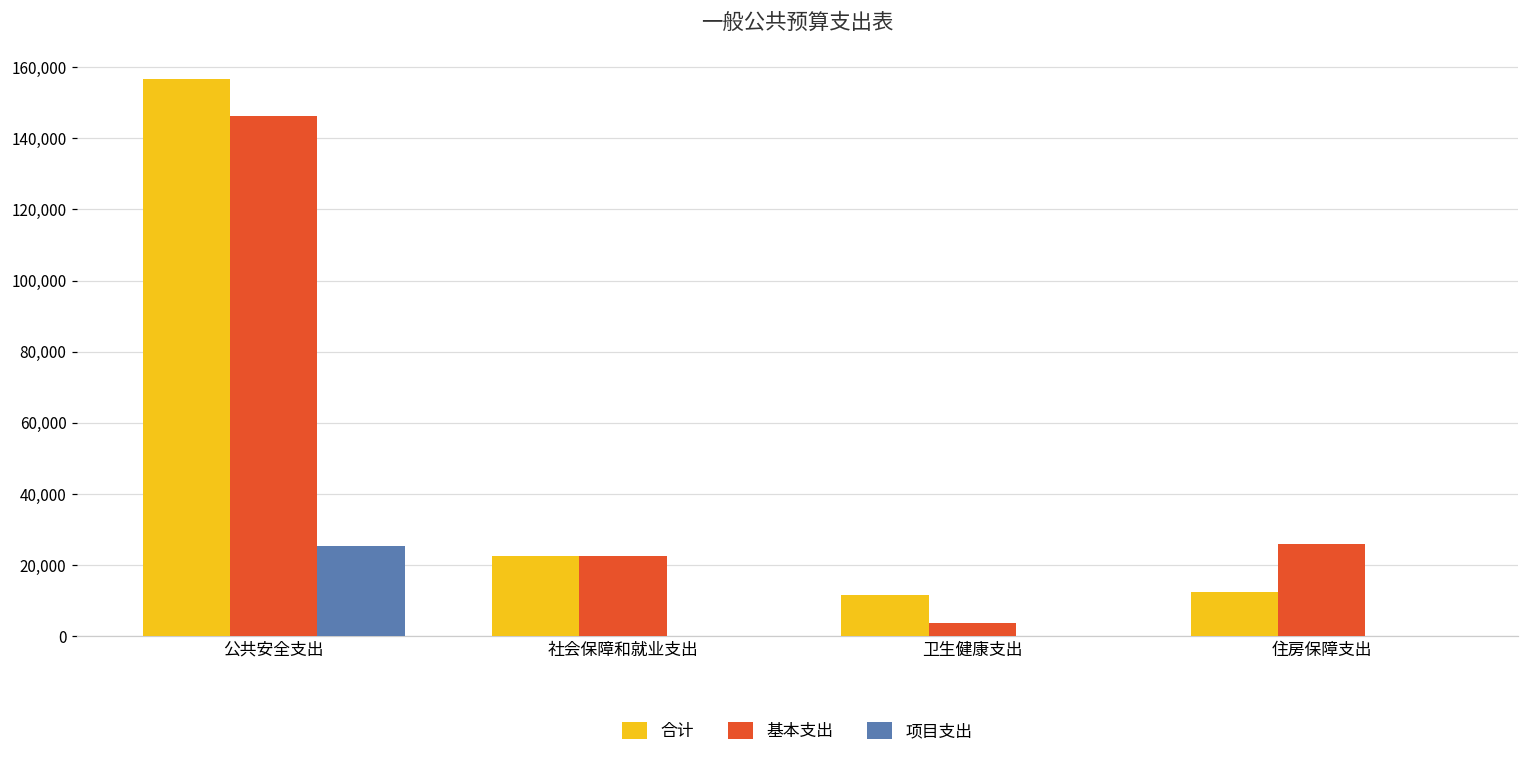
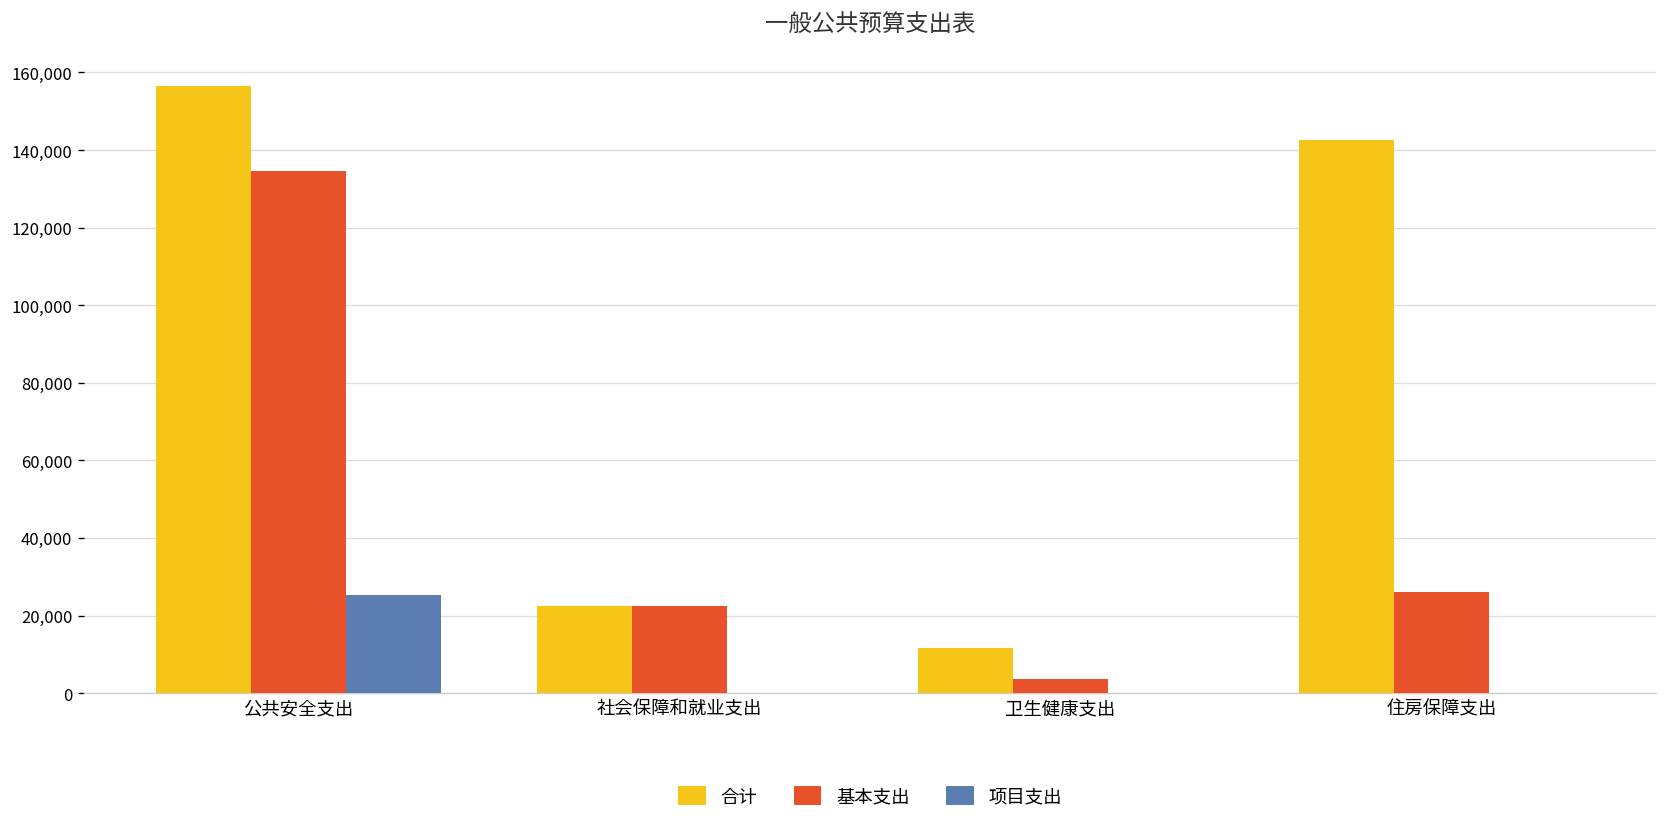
  {
    "合计": {
      "公共安全支出": "157,000",
      "社会保障和就业支出": "23,000",
      "卫生健康支出": "12,000",
-     "住房保障支出": "13,000"
+     "住房保障支出": "143,000"
    },
    "基本支出": {
-     "公共安全支出": "146,000",
+     "公共安全支出": "135,000",
      "社会保障和就业支出": "23,000",
      "卫生健康支出": "4,000",
      "住房保障支出": "26,000"
    },
    "项目支出": {
      "公共安全支出": "25,000",
      "社会保障和就业支出": "0",
      "卫生健康支出": "0",
      "住房保障支出": "0"
    }
  }
